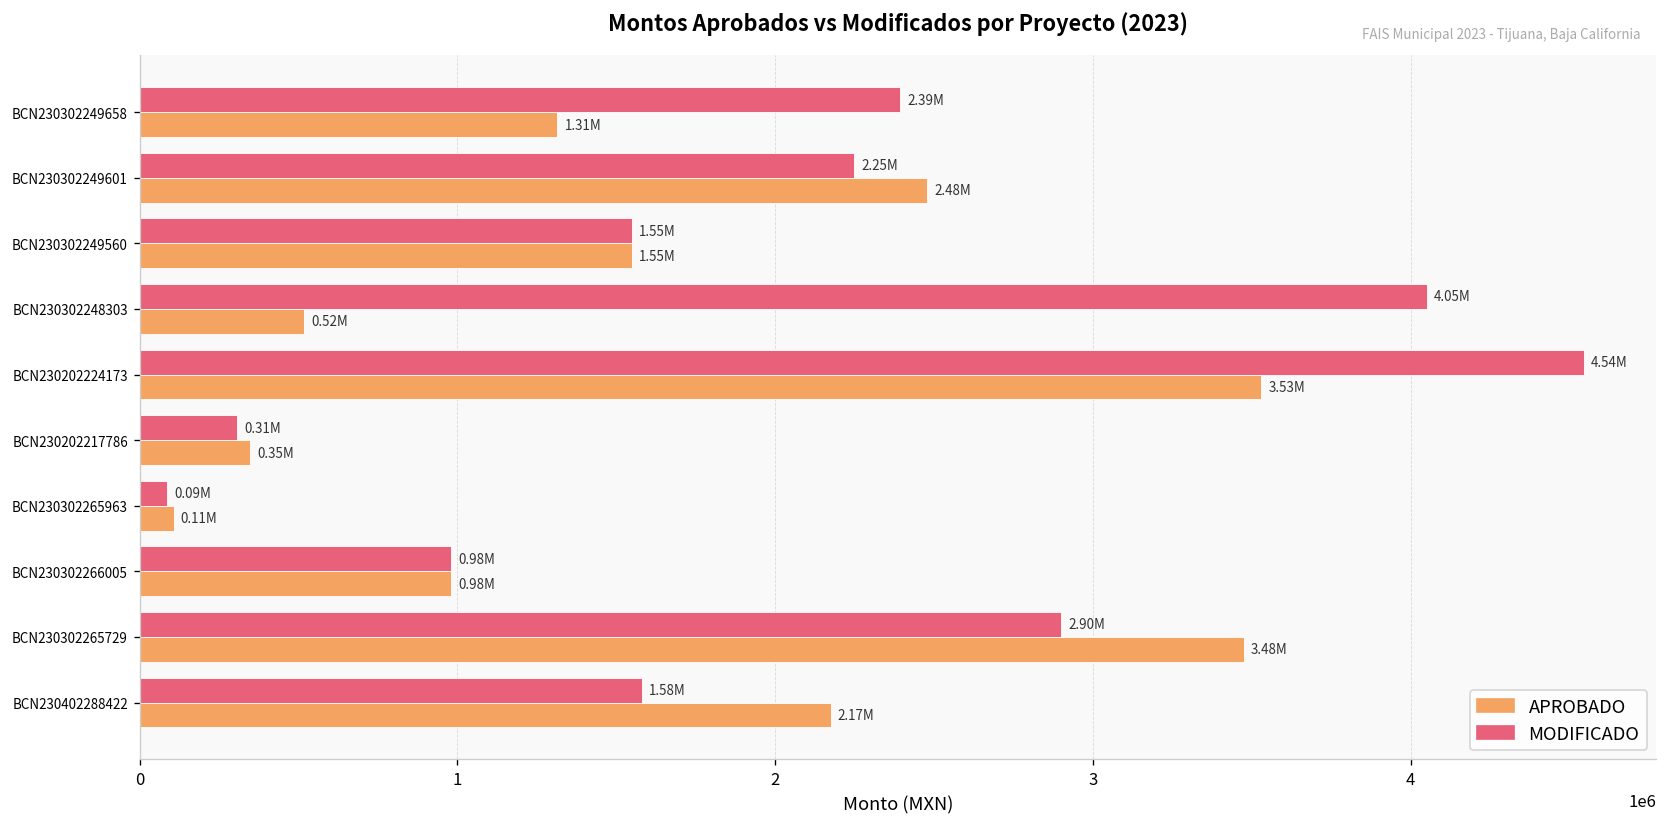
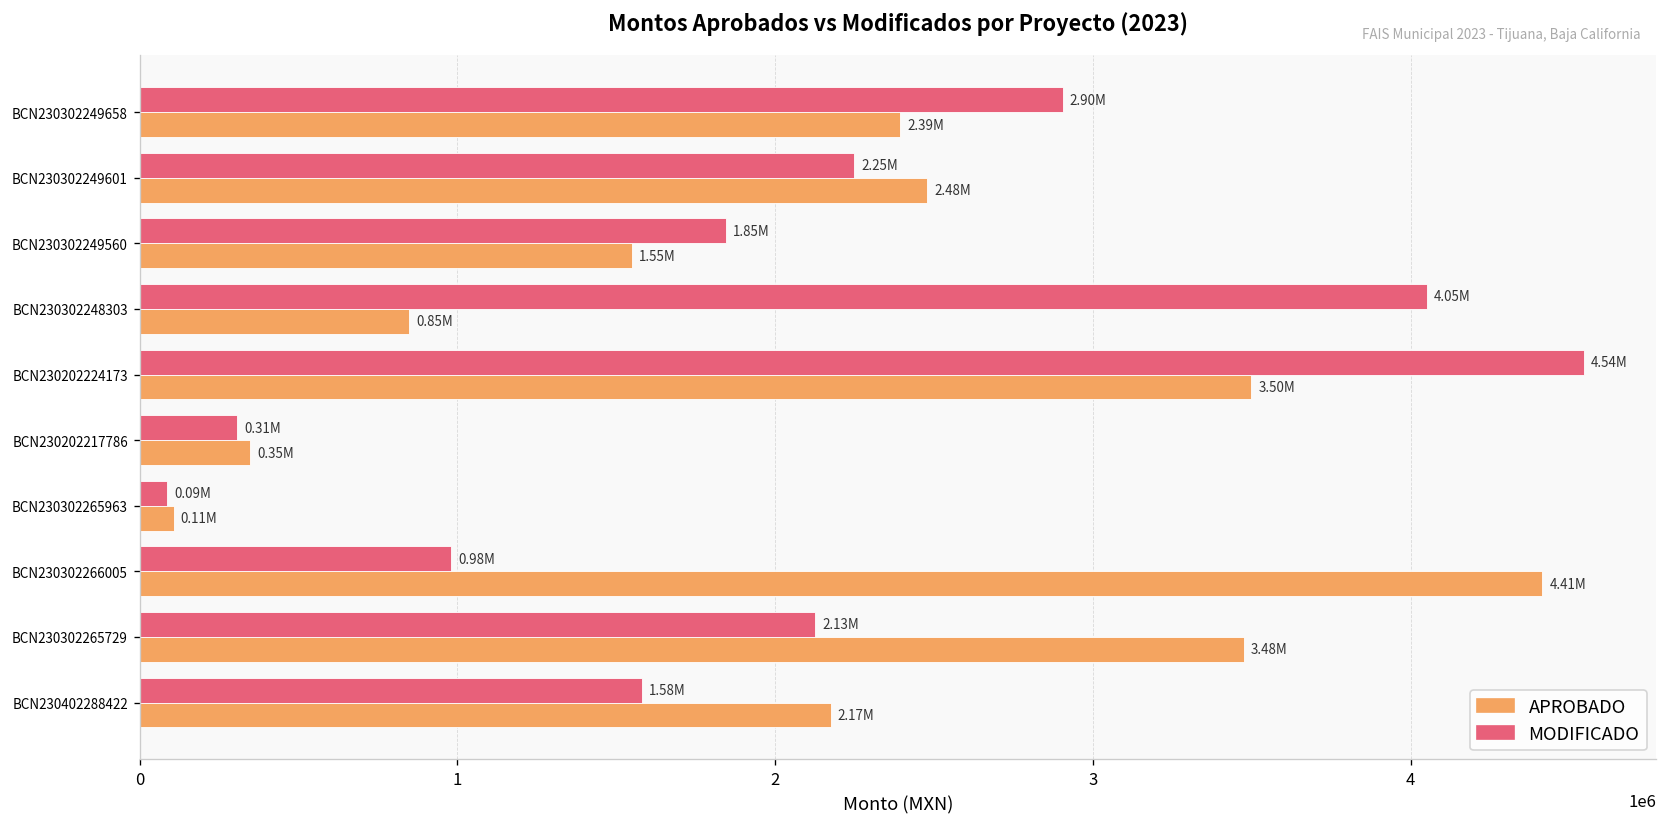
  {
    "APROBADO": {
-     "BCN230302249658": "1.31M",
+     "BCN230302249658": "2.39M",
      "BCN230302249601": "2.48M",
      "BCN230302249560": "1.55M",
-     "BCN230302248303": "0.52M",
-     "BCN230202224173": "3.53M",
+     "BCN230302248303": "0.85M",
+     "BCN230202224173": "3.50M",
      "BCN230202217786": "0.35M",
      "BCN230302265963": "0.11M",
-     "BCN230302266005": "0.98M",
+     "BCN230302266005": "4.41M",
      "BCN230302265729": "3.48M",
      "BCN230402288422": "2.17M"
    },
    "MODIFICADO": {
-     "BCN230302249658": "2.39M",
+     "BCN230302249658": "2.90M",
      "BCN230302249601": "2.25M",
-     "BCN230302249560": "1.55M",
+     "BCN230302249560": "1.85M",
      "BCN230302248303": "4.05M",
      "BCN230202224173": "4.54M",
      "BCN230202217786": "0.31M",
      "BCN230302265963": "0.09M",
      "BCN230302266005": "0.98M",
-     "BCN230302265729": "2.90M",
+     "BCN230302265729": "2.13M",
      "BCN230402288422": "1.58M"
    }
  }
